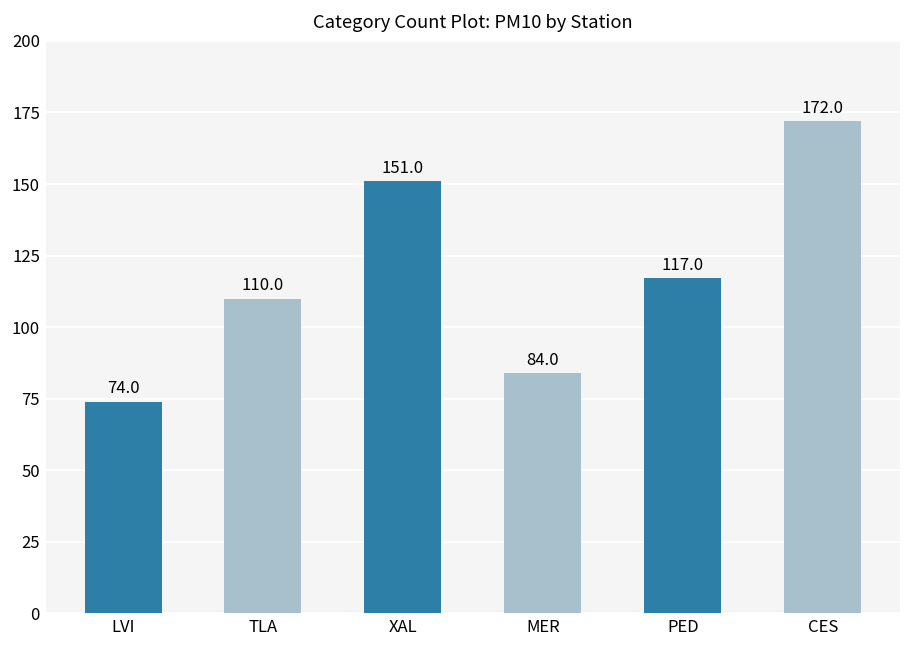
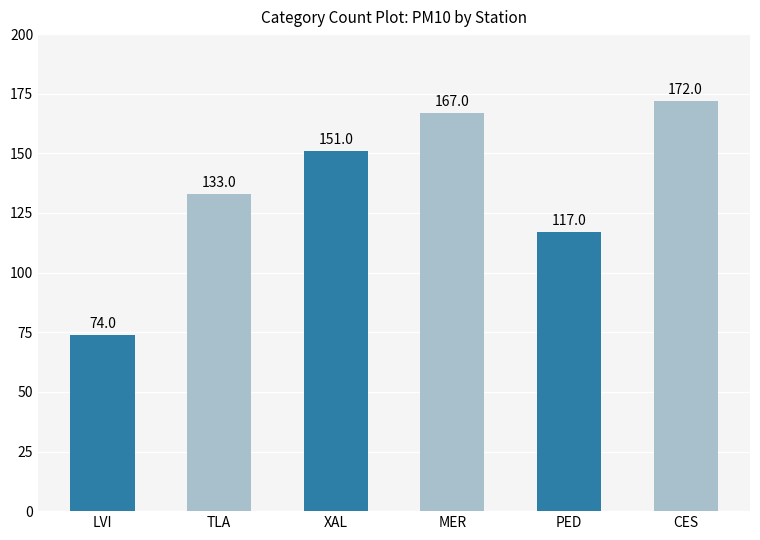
  {
    "LVI": 74.0,
-   "TLA": 110.0,
+   "TLA": 133.0,
    "XAL": 151.0,
-   "MER": 84.0,
+   "MER": 167.0,
    "PED": 117.0,
    "CES": 172.0
  }
